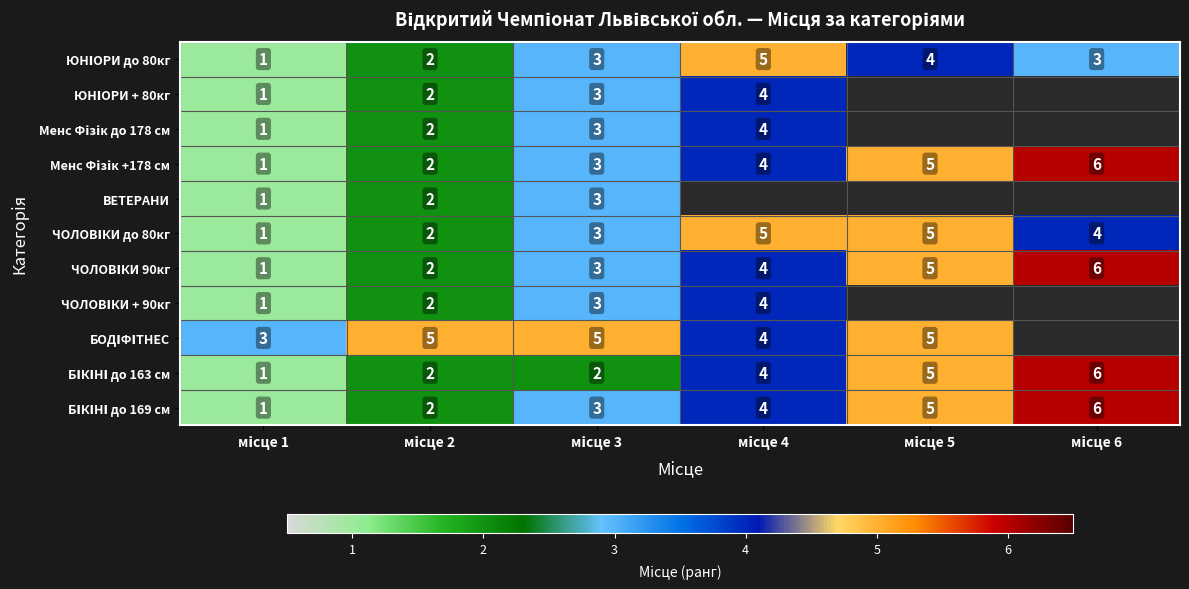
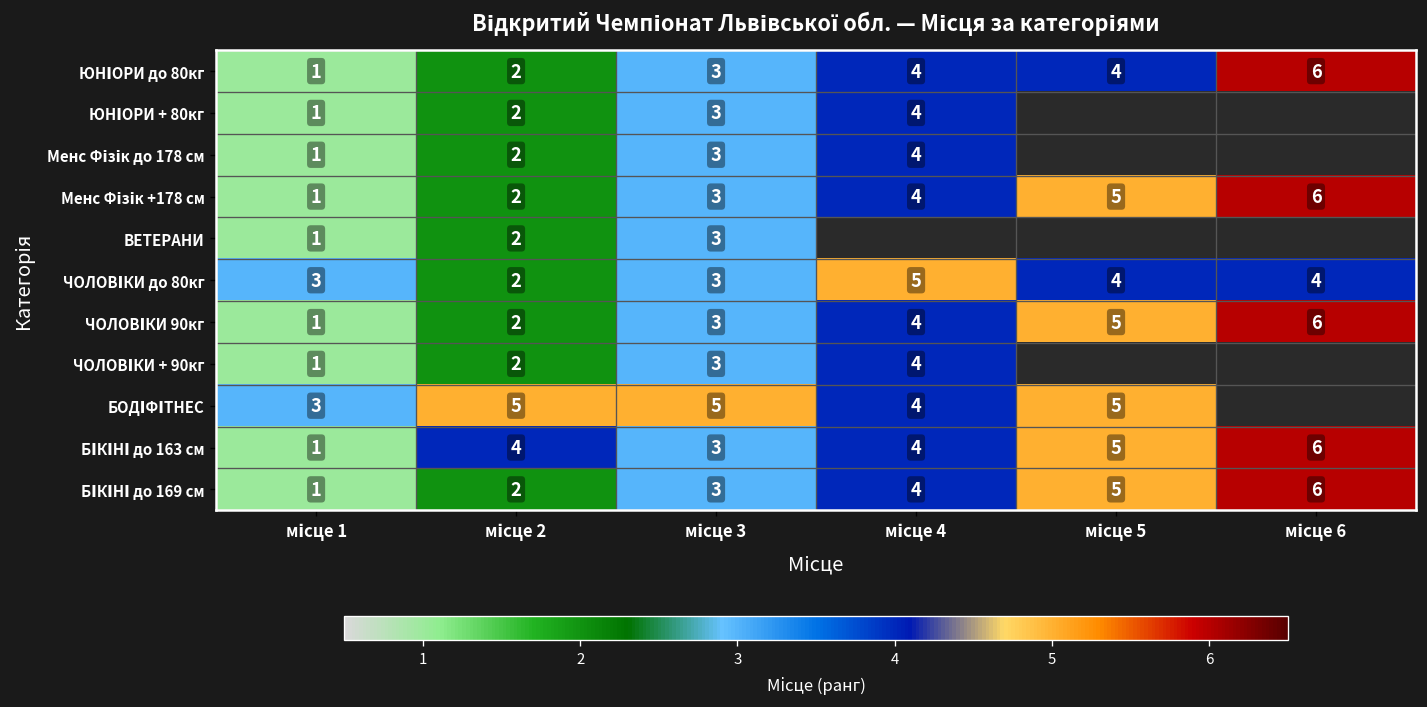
  {
    "ЮНІОРИ до 80кг": {
-     "місце 4": 5,
-     "місце 6": 3
+     "місце 4": 4,
+     "місце 6": 6
    },
    "ЧОЛОВІКИ до 80кг": {
-     "місце 1": 1,
-     "місце 5": 5
+     "місце 1": 3,
+     "місце 5": 4
    },
    "БІКІНІ до 163 см": {
-     "місце 2": 2,
-     "місце 3": 2
+     "місце 2": 4,
+     "місце 3": 3
    }
  }
